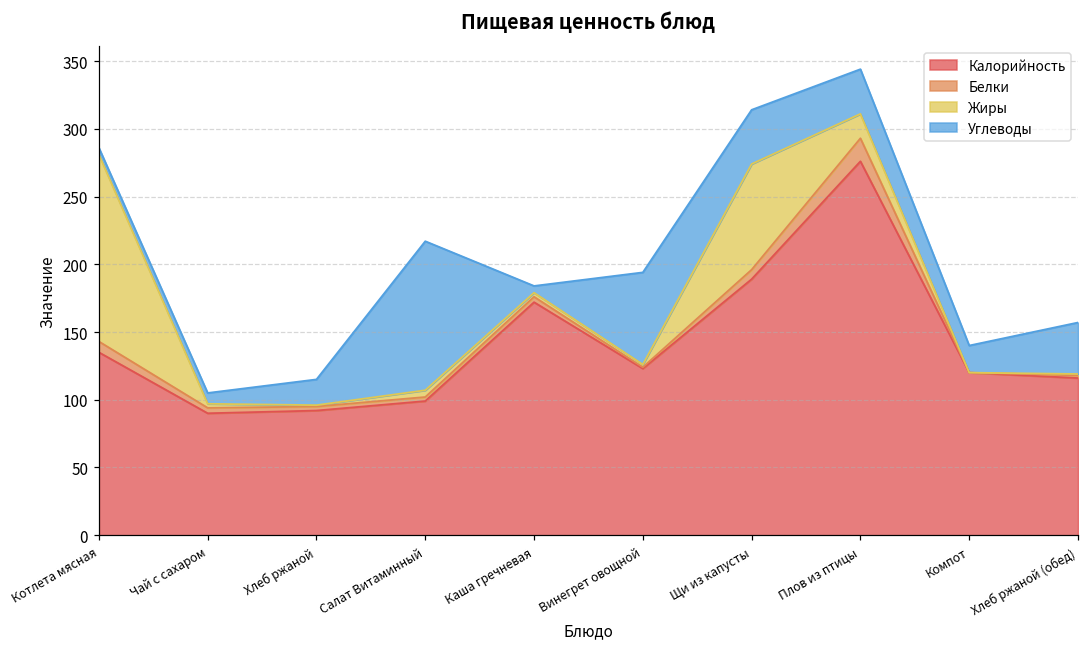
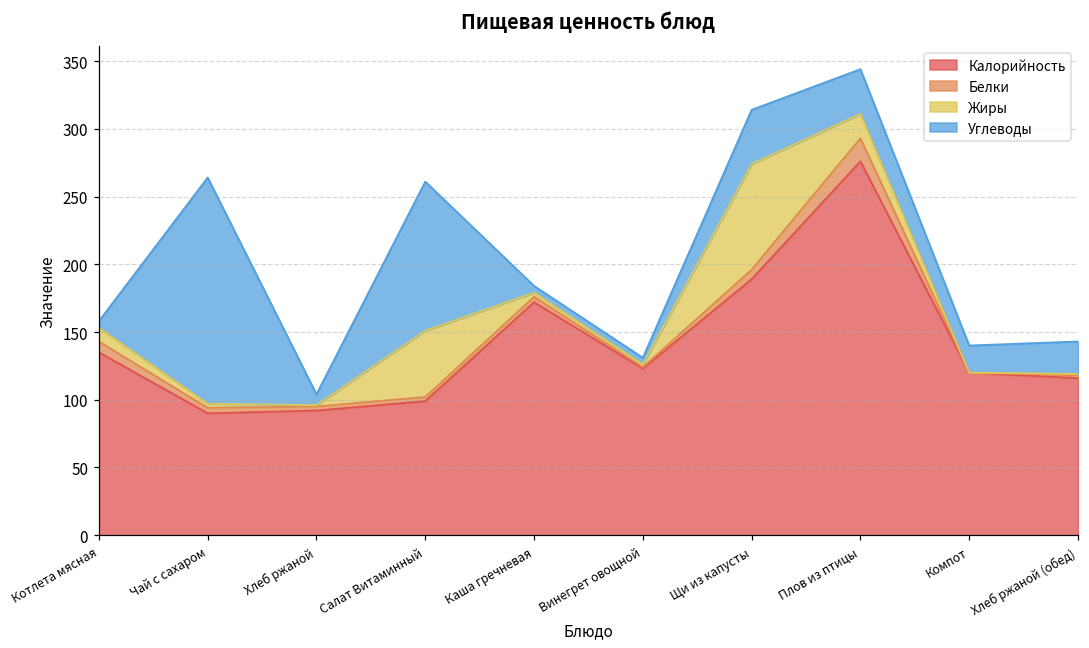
  {
    "Жиры": {
-     "Котлета мясная": 138,
+     "Котлета мясная": 10,
      "Чай с сахаром": 3,
-     "Салат Витаминный": 5,
+     "Салат Витаминный": 49,
      "Каша гречневая": 3,
      "Щи из капусты": 78,
      "Плов из птицы": 18
    },
    "Углеводы": {
      "Котлета мясная": 5,
-     "Чай с сахаром": 8,
-     "Хлеб ржаной": 19,
+     "Чай с сахаром": 167,
+     "Хлеб ржаной": 8,
      "Салат Витаминный": 110,
      "Каша гречневая": 5,
-     "Винегрет овощной": 68,
+     "Винегрет овощной": 5,
      "Щи из капусты": 40,
      "Плов из птицы": 33,
      "Компот": 20,
-     "Хлеб ржаной (обед)": 38
+     "Хлеб ржаной (обед)": 24
    }
  }
